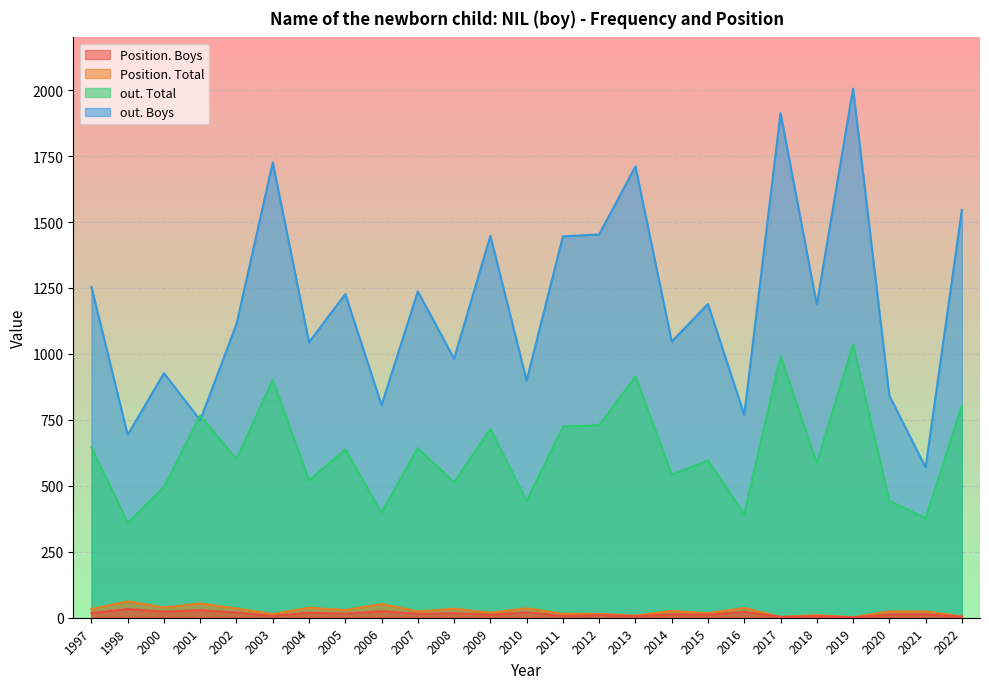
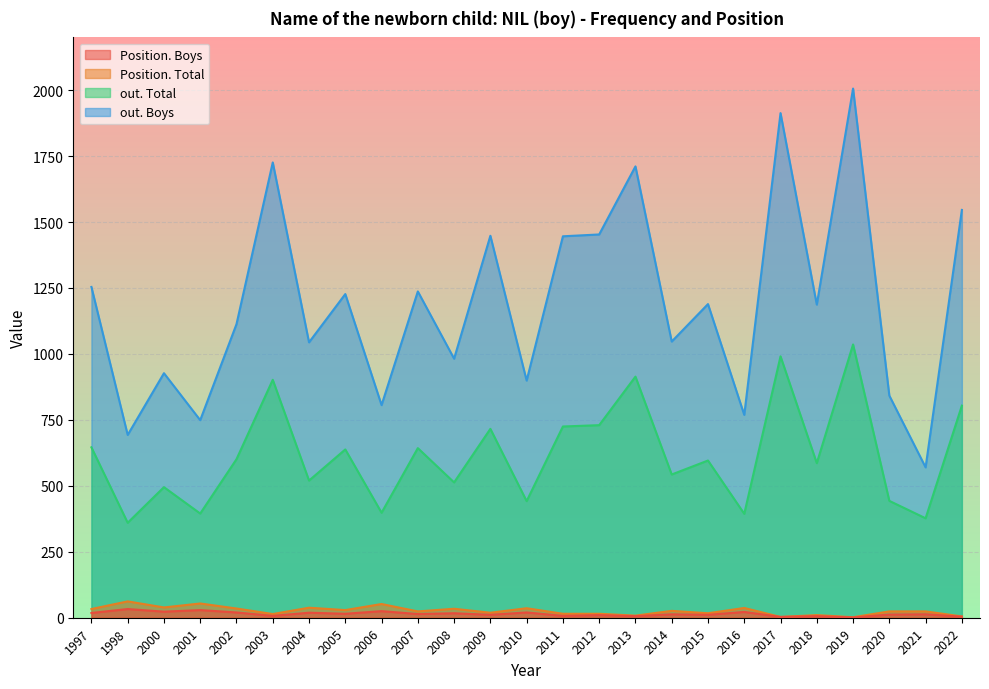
  {
    "out. Boys": {
      "1997": 1250,
      "1998": 690,
      "2000": 930,
      "2001": 750,
      "2002": 1110,
      "2003": 1730,
      "2004": 1040,
      "2005": 1230,
      "2006": 810,
      "2007": 1240,
      "2008": 980,
      "2009": 1450,
      "2010": 900,
      "2011": 1450,
      "2012": 1450,
      "2013": 1710,
      "2014": 1050,
      "2015": 1190,
      "2016": 770,
      "2017": 1910,
      "2018": 1190,
      "2019": 2010,
      "2020": 840,
      "2021": 570,
      "2022": 1550
    },
    "out. Total": {
      "1997": 650,
      "1998": 360,
      "2000": 500,
-     "2001": 770,
+     "2001": 400,
      "2002": 600,
      "2003": 900,
      "2004": 520,
      "2005": 640,
      "2006": 400,
      "2007": 640,
      "2008": 510,
      "2009": 720,
      "2010": 440,
      "2011": 730,
      "2012": 730,
      "2013": 910,
      "2014": 540,
      "2015": 600,
      "2016": 390,
      "2017": 990,
      "2018": 590,
      "2019": 1040,
      "2020": 440,
      "2021": 380,
      "2022": 800
    }
  }
